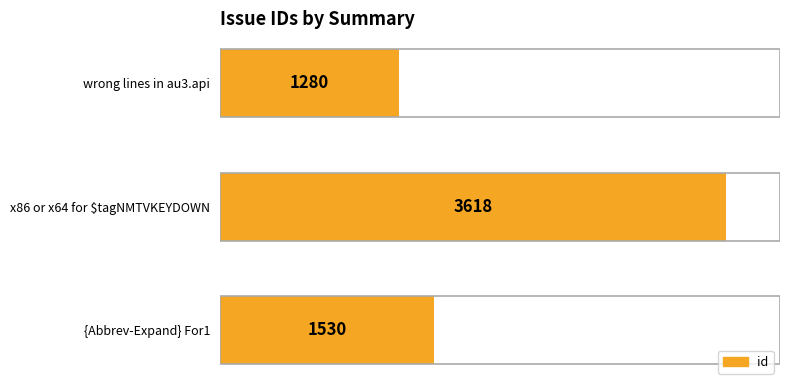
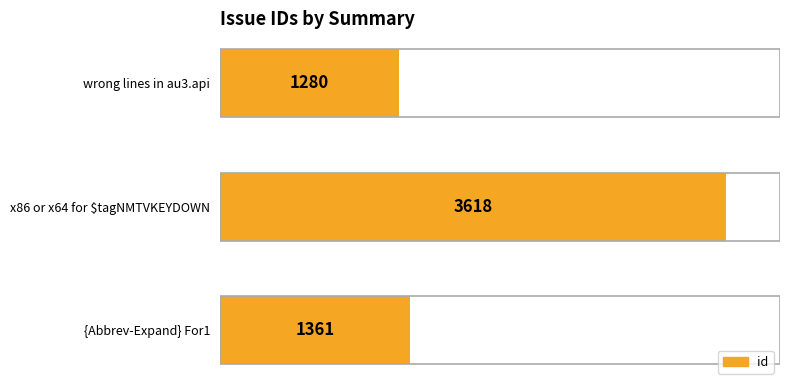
  {
    "wrong lines in au3.api": 1280,
    "x86 or x64 for $tagNMTVKEYDOWN": 3618,
-   "{Abbrev-Expand} For1": 1530
+   "{Abbrev-Expand} For1": 1361
  }
